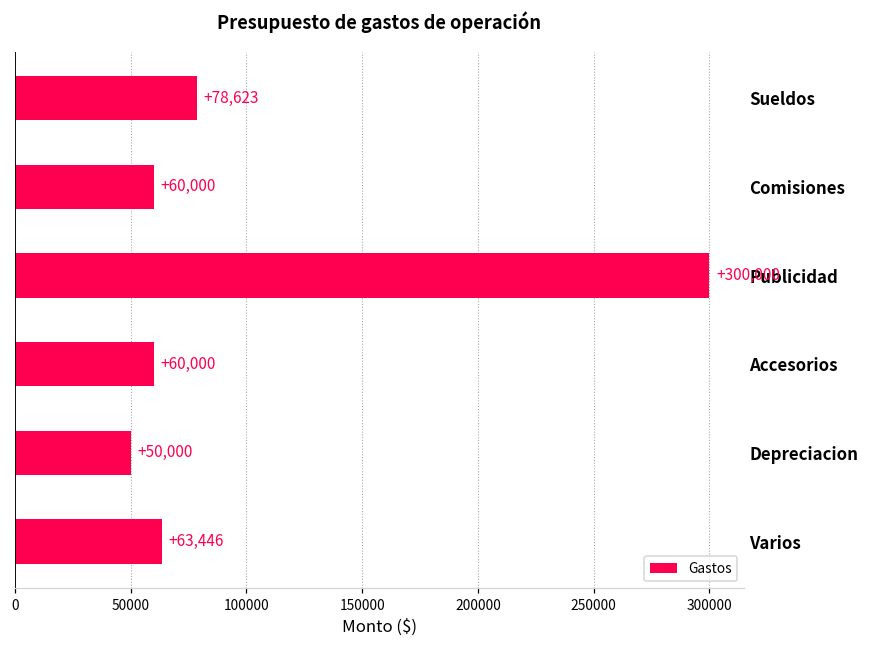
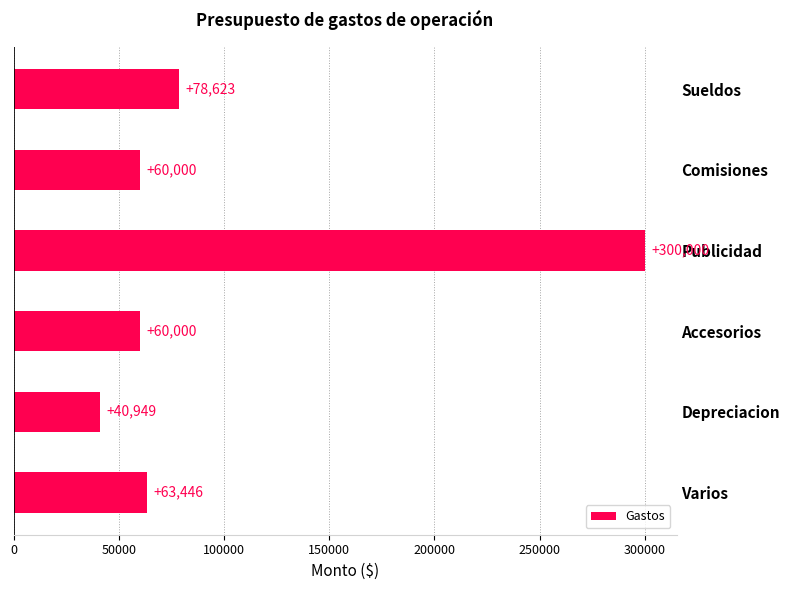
  {
    "Sueldos": "+78,623",
    "Comisiones": "+60,000",
    "Publicidad": "+300,000",
    "Accesorios": "+60,000",
-   "Depreciacion": "+50,000",
+   "Depreciacion": "+40,949",
    "Varios": "+63,446"
  }
